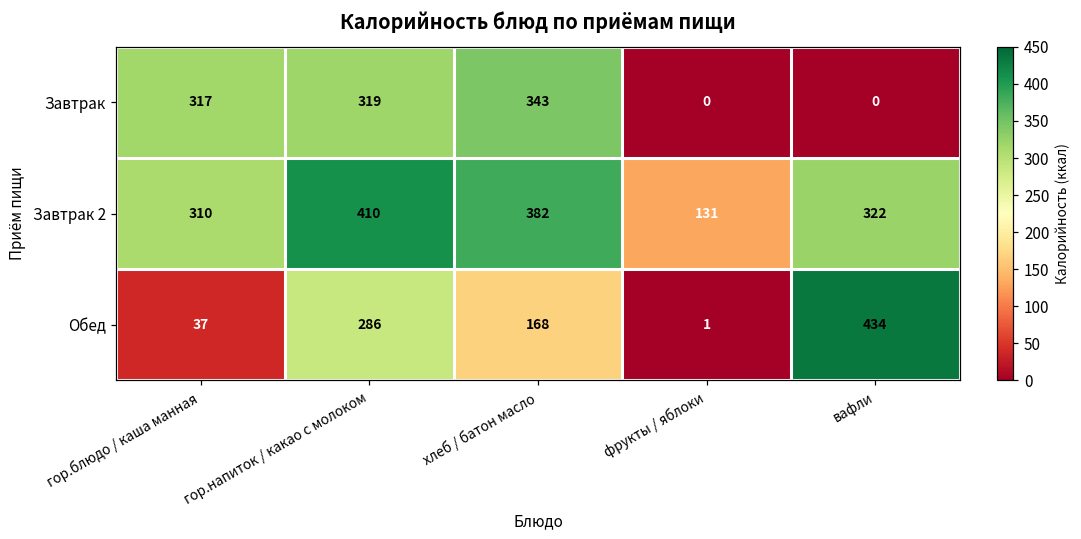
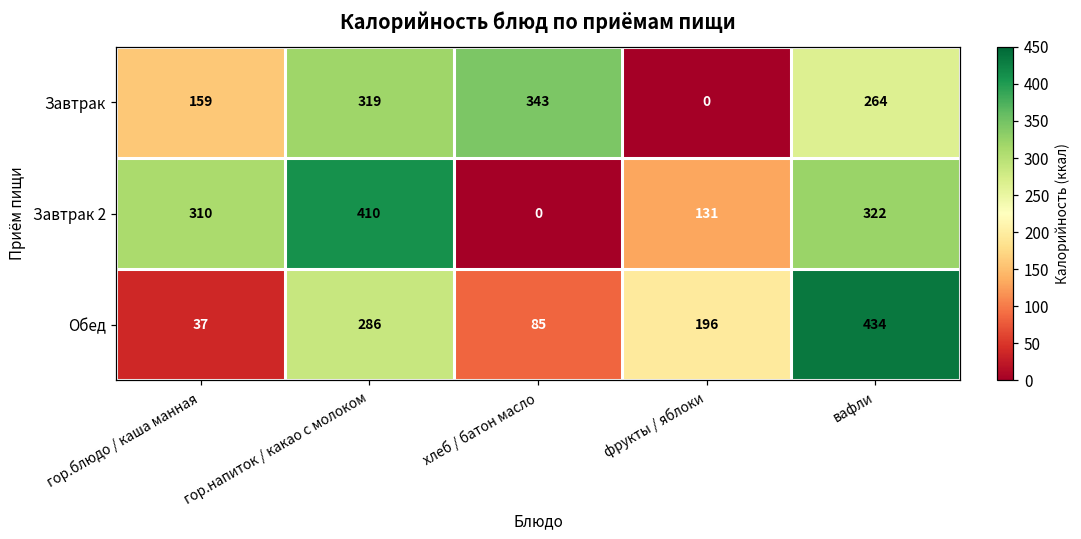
  {
    "Завтрак": {
-     "гор.блюдо / каша манная": 317,
+     "гор.блюдо / каша манная": 159,
      "гор.напиток / какао с молоком": 319,
      "хлеб / батон масло": 343,
      "фрукты / яблоки": 0,
-     "вафли": 0
+     "вафли": 264
    },
    "Завтрак 2": {
      "гор.блюдо / каша манная": 310,
      "гор.напиток / какао с молоком": 410,
-     "хлеб / батон масло": 382,
+     "хлеб / батон масло": 0,
      "фрукты / яблоки": 131,
      "вафли": 322
    },
    "Обед": {
      "гор.блюдо / каша манная": 37,
      "гор.напиток / какао с молоком": 286,
-     "хлеб / батон масло": 168,
-     "фрукты / яблоки": 1,
+     "хлеб / батон масло": 85,
+     "фрукты / яблоки": 196,
      "вафли": 434
    }
  }
